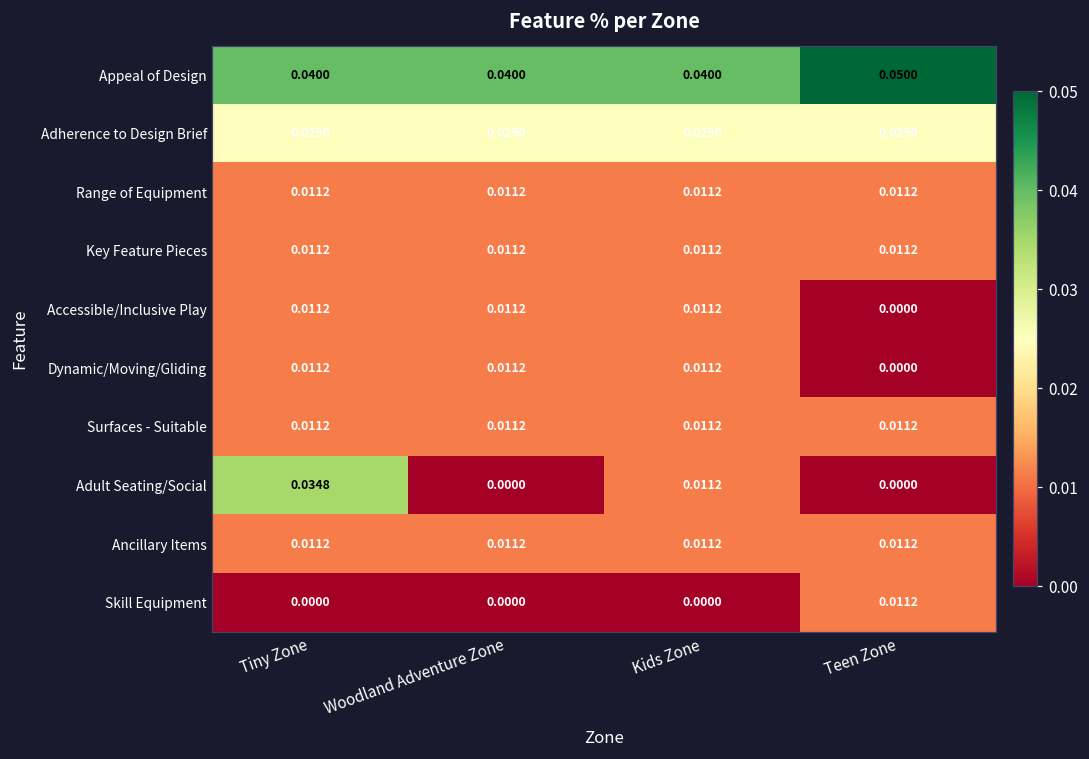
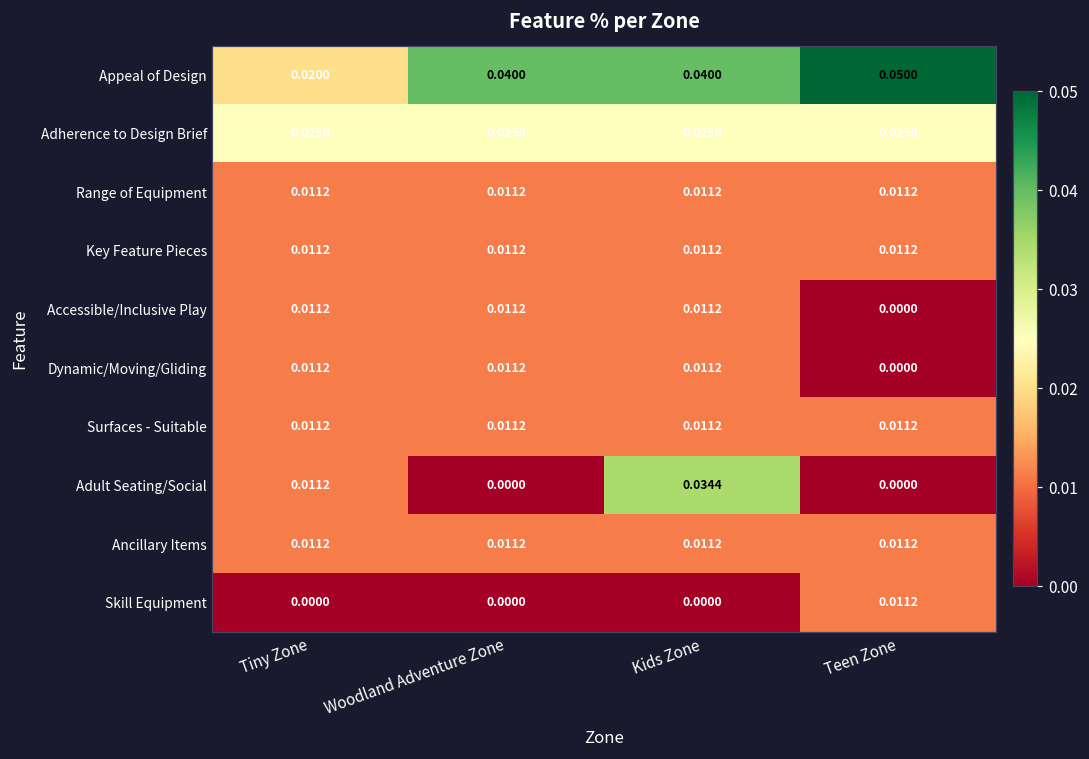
  {
    "Appeal of Design": {
-     "Tiny Zone": 0.0400,
+     "Tiny Zone": 0.0200,
      "Woodland Adventure Zone": 0.0400,
      "Kids Zone": 0.0400,
      "Teen Zone": 0.0500
    },
    "Adherence to Design Brief": {
      "Tiny Zone": 0.0250,
      "Woodland Adventure Zone": 0.0250,
      "Kids Zone": 0.0250,
      "Teen Zone": 0.0250
    },
    "Range of Equipment": {
      "Tiny Zone": 0.0112,
      "Woodland Adventure Zone": 0.0112,
      "Kids Zone": 0.0112,
      "Teen Zone": 0.0112
    },
    "Key Feature Pieces": {
      "Tiny Zone": 0.0112,
      "Woodland Adventure Zone": 0.0112,
      "Kids Zone": 0.0112,
      "Teen Zone": 0.0112
    },
    "Accessible/Inclusive Play": {
      "Tiny Zone": 0.0112,
      "Woodland Adventure Zone": 0.0112,
      "Kids Zone": 0.0112,
      "Teen Zone": 0.0000
    },
    "Dynamic/Moving/Gliding": {
      "Tiny Zone": 0.0112,
      "Woodland Adventure Zone": 0.0112,
      "Kids Zone": 0.0112,
      "Teen Zone": 0.0000
    },
    "Surfaces - Suitable": {
      "Tiny Zone": 0.0112,
      "Woodland Adventure Zone": 0.0112,
      "Kids Zone": 0.0112,
      "Teen Zone": 0.0112
    },
    "Adult Seating/Social": {
-     "Tiny Zone": 0.0348,
+     "Tiny Zone": 0.0112,
      "Woodland Adventure Zone": 0.0000,
-     "Kids Zone": 0.0112,
+     "Kids Zone": 0.0344,
      "Teen Zone": 0.0000
    },
    "Ancillary Items": {
      "Tiny Zone": 0.0112,
      "Woodland Adventure Zone": 0.0112,
      "Kids Zone": 0.0112,
      "Teen Zone": 0.0112
    },
    "Skill Equipment": {
      "Tiny Zone": 0.0000,
      "Woodland Adventure Zone": 0.0000,
      "Kids Zone": 0.0000,
      "Teen Zone": 0.0112
    }
  }
